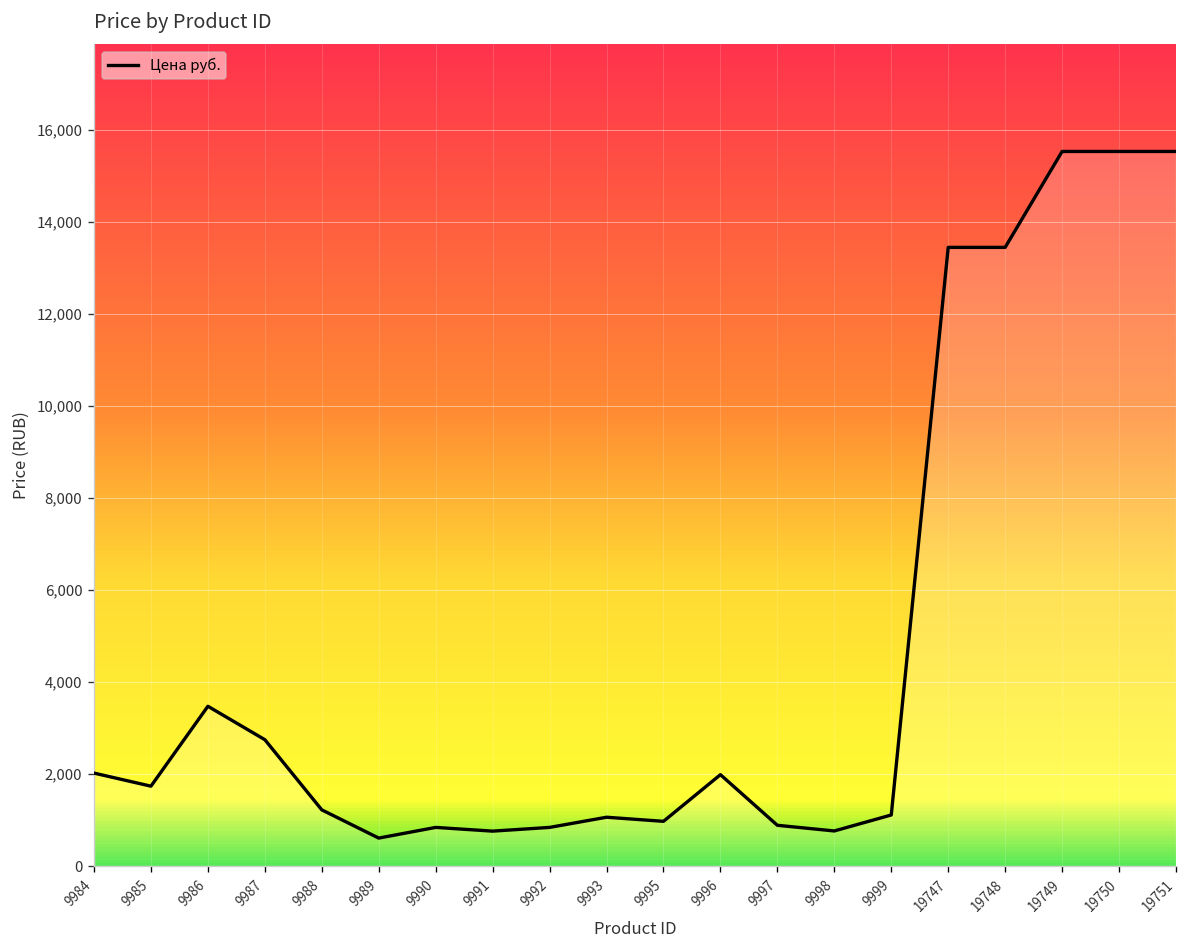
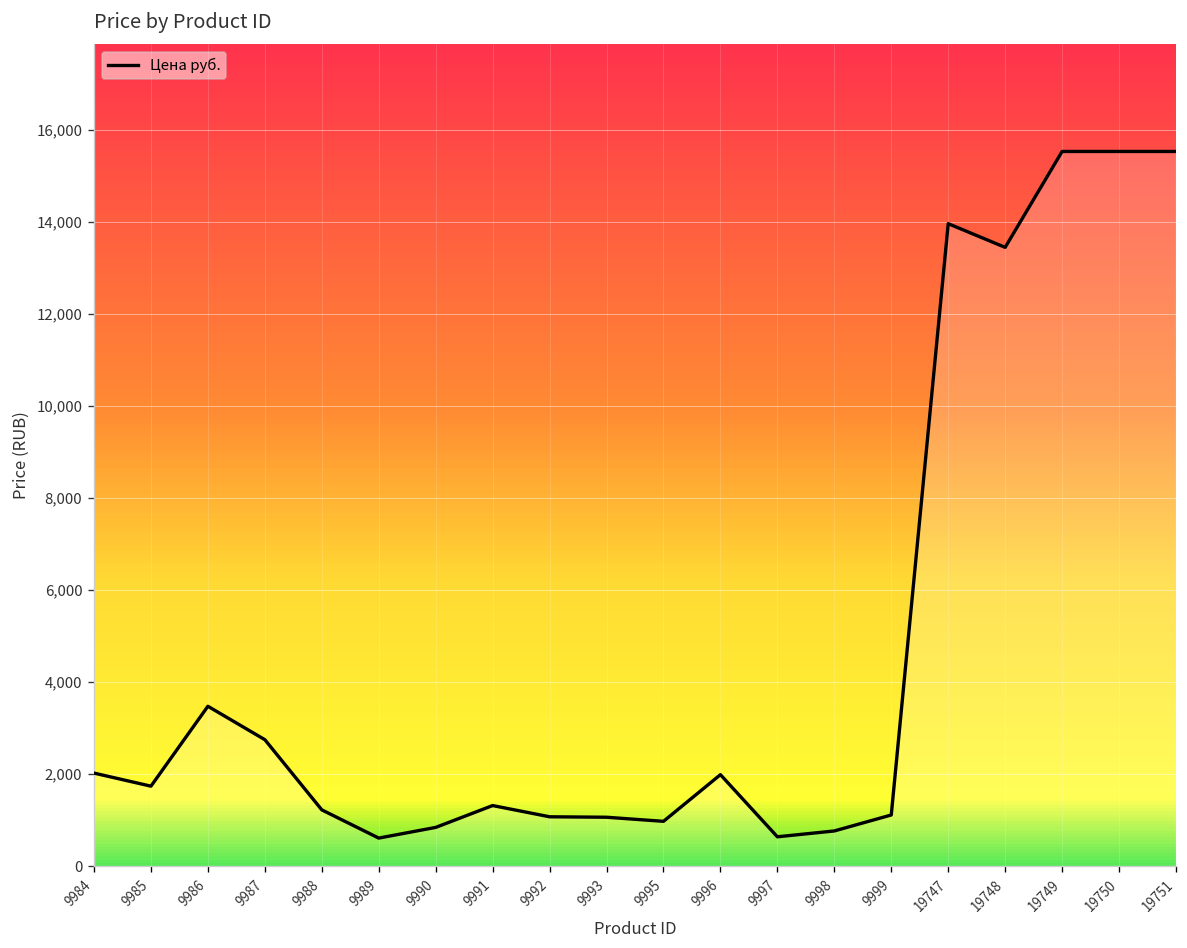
  {
    "9984": "2,000",
    "9985": "1,700",
    "9986": "3,500",
    "9987": "2,700",
    "9988": "1,200",
    "9989": "600",
    "9990": "800",
-   "9991": "800",
-   "9992": "800",
+   "9991": "1,300",
+   "9992": "1,100",
    "9993": "1,100",
    "9995": "1,000",
    "9996": "2,000",
-   "9997": "900",
+   "9997": "600",
    "9998": "800",
    "9999": "1,100",
-   "19747": "13,400",
+   "19747": "14,000",
    "19748": "13,400",
    "19749": "15,500",
    "19750": "15,500",
    "19751": "15,500"
  }
